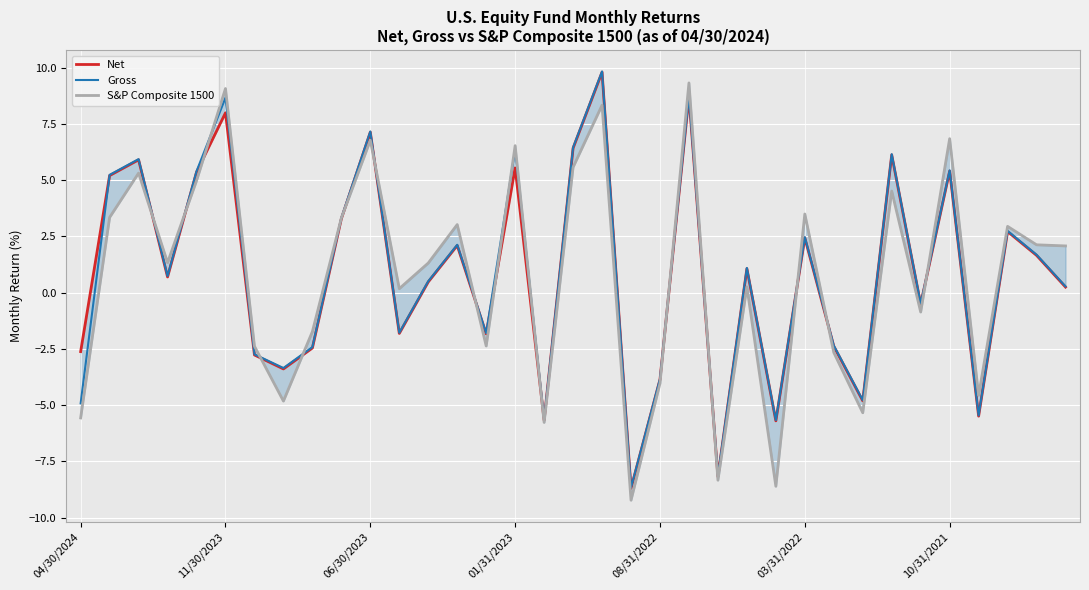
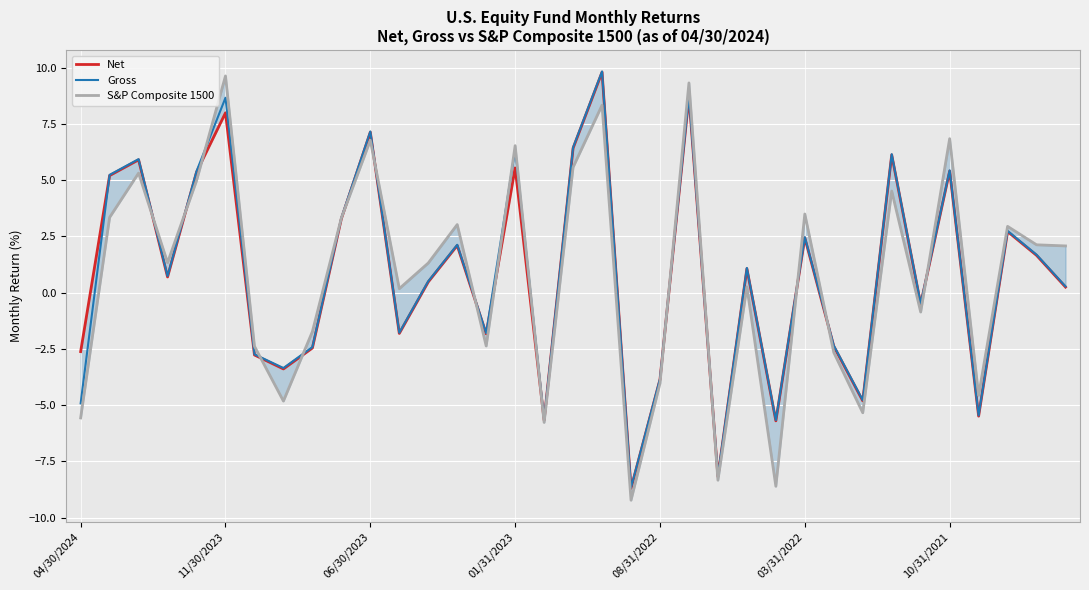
  {
    "Net": {
      "11/30/2023": 8.0,
      "01/31/2023": 5.6
    },
    "S&P Composite 1500": {
      "04/30/2024": -5.6,
-     "11/30/2023": 9.1,
+     "11/30/2023": 9.6,
      "06/30/2023": 6.8,
      "08/31/2022": -4.0
    }
  }
